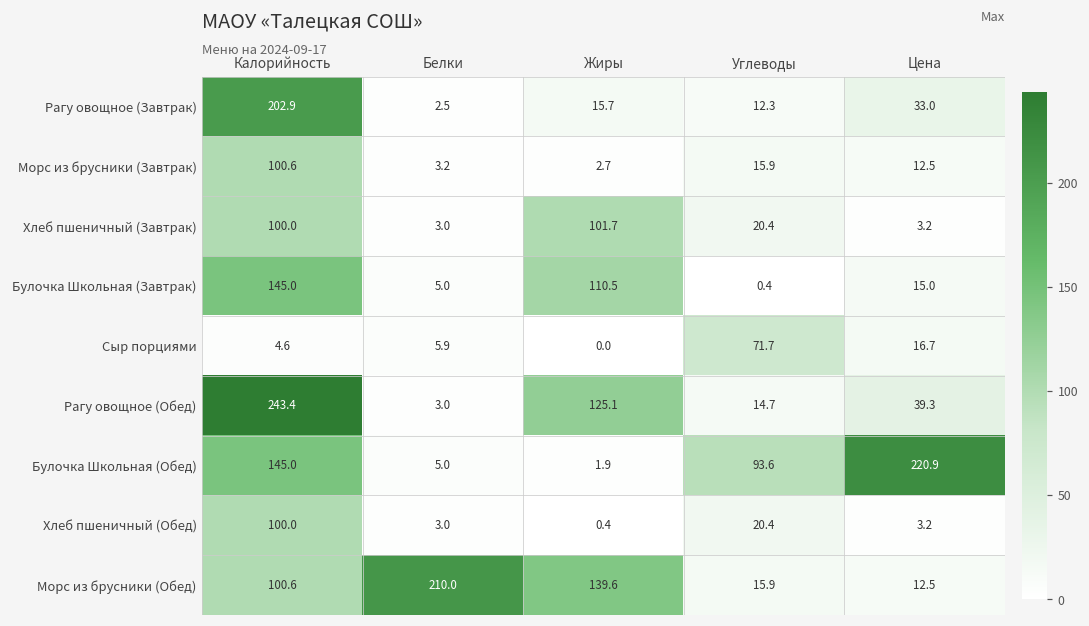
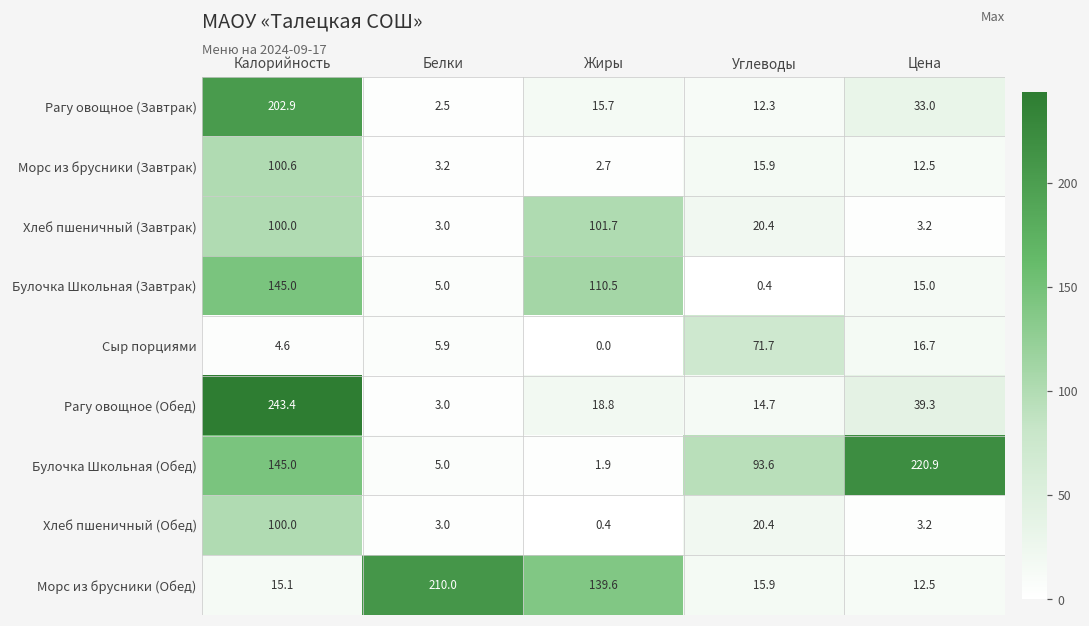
  {
    "Рагу овощное (Завтрак)": {
      "Калорийность": 202.9,
      "Белки": 2.5,
      "Жиры": 15.7,
      "Углеводы": 12.3,
      "Цена": 33.0
    },
    "Морс из брусники (Завтрак)": {
      "Калорийность": 100.6,
      "Белки": 3.2,
      "Жиры": 2.7,
      "Углеводы": 15.9,
      "Цена": 12.5
    },
    "Хлеб пшеничный (Завтрак)": {
      "Калорийность": 100.0,
      "Белки": 3.0,
      "Жиры": 101.7,
      "Углеводы": 20.4,
      "Цена": 3.2
    },
    "Булочка Школьная (Завтрак)": {
      "Калорийность": 145.0,
      "Белки": 5.0,
      "Жиры": 110.5,
      "Углеводы": 0.4,
      "Цена": 15.0
    },
    "Сыр порциями": {
      "Калорийность": 4.6,
      "Белки": 5.9,
      "Жиры": 0.0,
      "Углеводы": 71.7,
      "Цена": 16.7
    },
    "Рагу овощное (Обед)": {
      "Калорийность": 243.4,
      "Белки": 3.0,
-     "Жиры": 125.1,
+     "Жиры": 18.8,
      "Углеводы": 14.7,
      "Цена": 39.3
    },
    "Булочка Школьная (Обед)": {
      "Калорийность": 145.0,
      "Белки": 5.0,
      "Жиры": 1.9,
      "Углеводы": 93.6,
      "Цена": 220.9
    },
    "Хлеб пшеничный (Обед)": {
      "Калорийность": 100.0,
      "Белки": 3.0,
      "Жиры": 0.4,
      "Углеводы": 20.4,
      "Цена": 3.2
    },
    "Морс из брусники (Обед)": {
-     "Калорийность": 100.6,
+     "Калорийность": 15.1,
      "Белки": 210.0,
      "Жиры": 139.6,
      "Углеводы": 15.9,
      "Цена": 12.5
    }
  }
